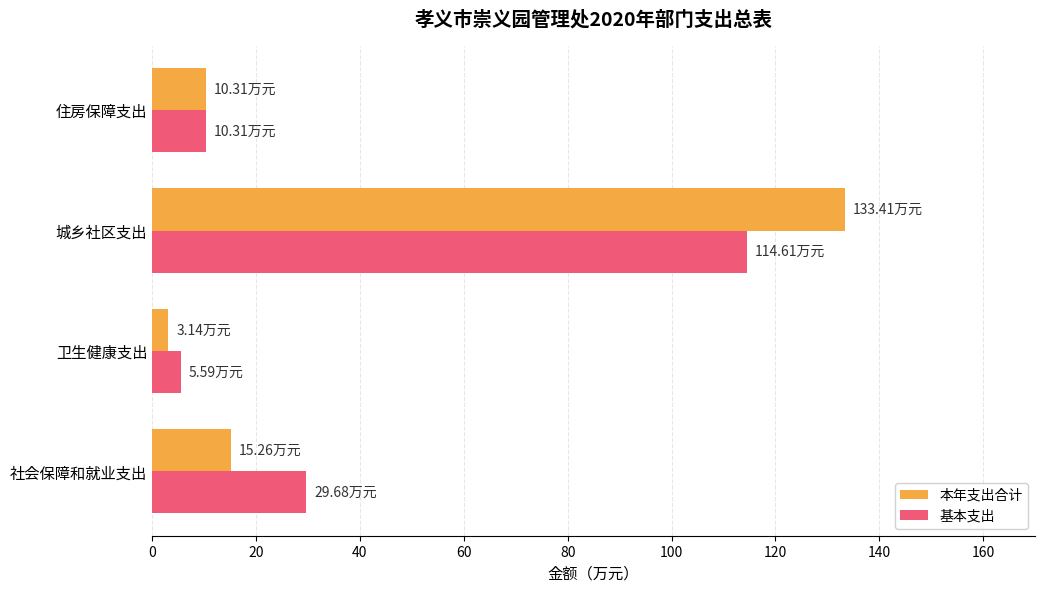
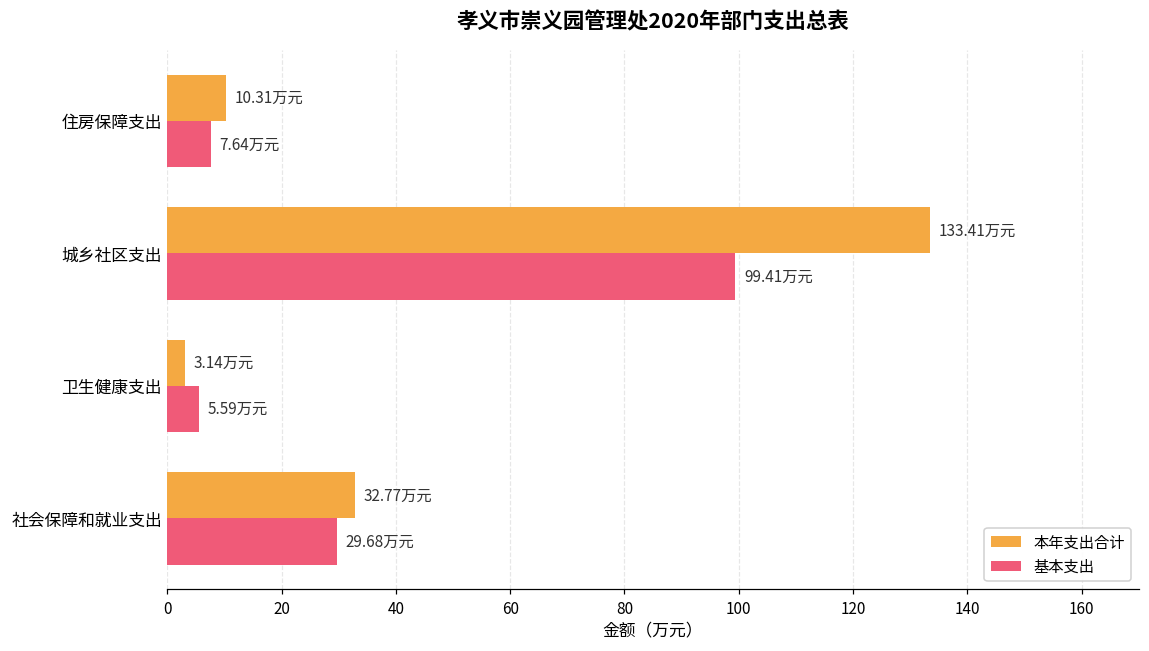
  {
    "本年支出合计": {
      "住房保障支出": 10.31,
      "城乡社区支出": 133.41,
      "卫生健康支出": 3.14,
-     "社会保障和就业支出": 15.26
+     "社会保障和就业支出": 32.77
    },
    "基本支出": {
-     "住房保障支出": 10.31,
-     "城乡社区支出": 114.61,
+     "住房保障支出": 7.64,
+     "城乡社区支出": 99.41,
      "卫生健康支出": 5.59,
      "社会保障和就业支出": 29.68
    }
  }
